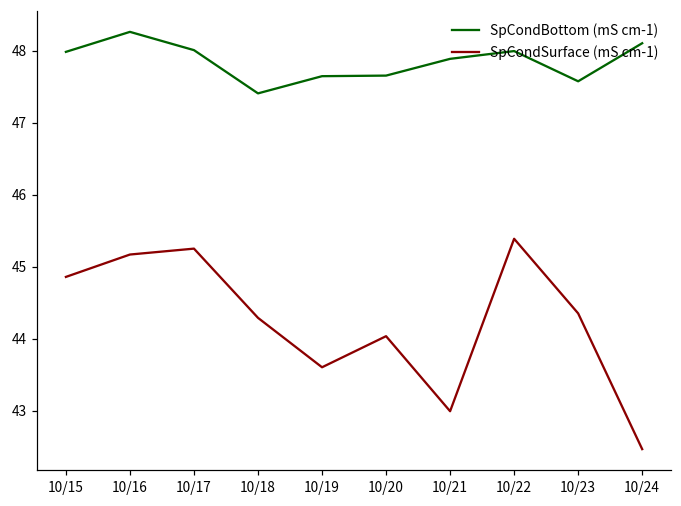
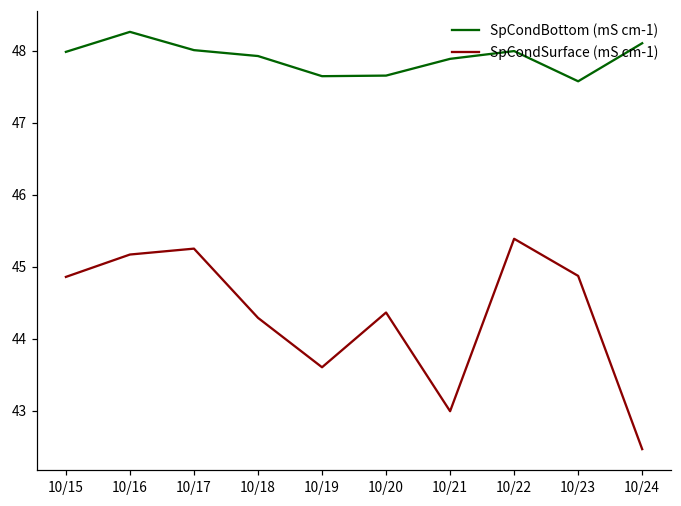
  {
    "SpCondBottom (mS cm-1)": {
      "10/15": 48.0,
      "10/16": 48.3,
      "10/17": 48.0,
-     "10/18": 47.4,
+     "10/18": 47.9,
      "10/19": 47.6,
      "10/20": 47.7,
      "10/21": 47.9,
      "10/22": 48.0,
      "10/23": 47.6,
      "10/24": 48.1
    },
    "SpCondSurface (mS cm-1)": {
      "10/15": 44.9,
      "10/16": 45.2,
      "10/17": 45.3,
      "10/18": 44.3,
      "10/19": 43.6,
-     "10/20": 44.0,
+     "10/20": 44.4,
      "10/21": 43.0,
      "10/22": 45.4,
-     "10/23": 44.4,
+     "10/23": 44.9,
      "10/24": 42.5
    }
  }
